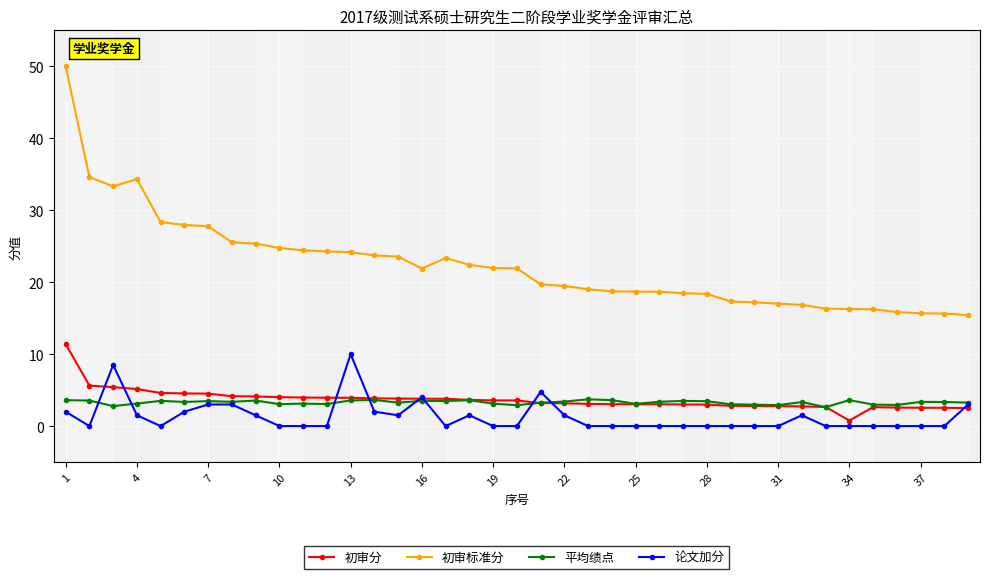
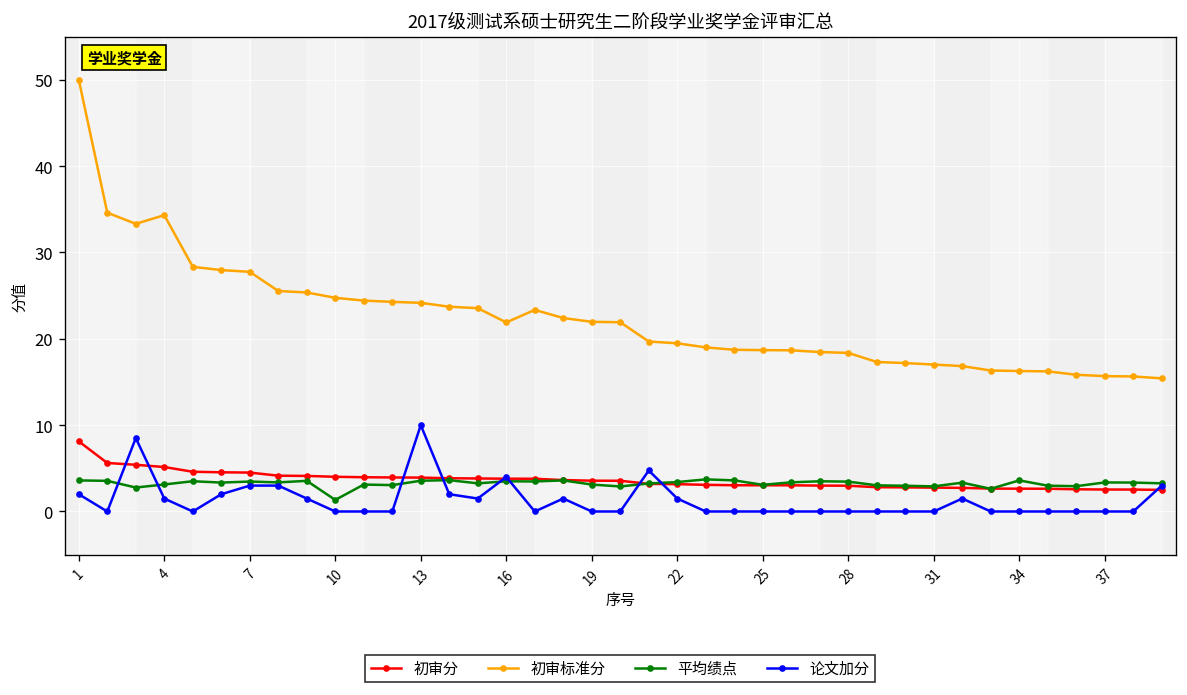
  {
    "初审分": {
-     "1": 11,
+     "1": 8,
      "4": 5,
      "7": 5,
      "10": 4,
      "13": 4,
      "19": 4,
      "28": 3,
-     "34": 1,
+     "34": 3,
      "37": 3
    },
    "初审标准分": {
      "1": 50,
      "4": 34,
      "7": 28,
      "10": 25,
      "13": 24,
      "16": 22,
      "19": 22,
      "22": 19,
      "25": 19,
      "28": 18,
      "31": 17,
      "34": 16,
      "37": 16
    },
    "平均绩点": {
      "1": 4,
      "4": 3,
      "7": 3,
-     "10": 3,
+     "10": 1,
      "13": 4,
      "19": 3,
      "28": 3,
      "34": 4,
      "37": 3
    },
    "论文加分": {
      "1": 2,
      "4": 2,
      "7": 3,
      "10": 0,
      "13": 10,
      "19": 0,
      "22": 2,
      "25": 0,
      "28": 0,
      "31": 0,
      "34": 0,
      "37": 0
    }
  }
